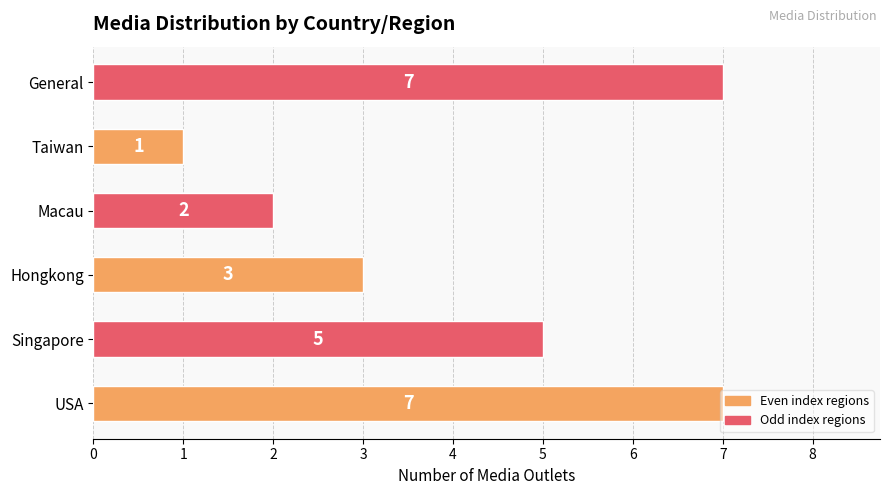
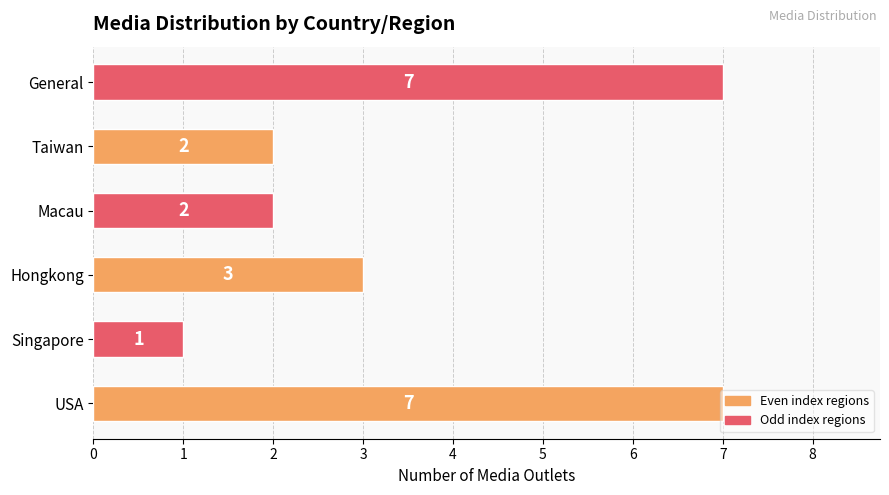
  {
    "General": 7,
-   "Taiwan": 1,
+   "Taiwan": 2,
    "Macau": 2,
    "Hongkong": 3,
-   "Singapore": 5
+   "Singapore": 1
  }
